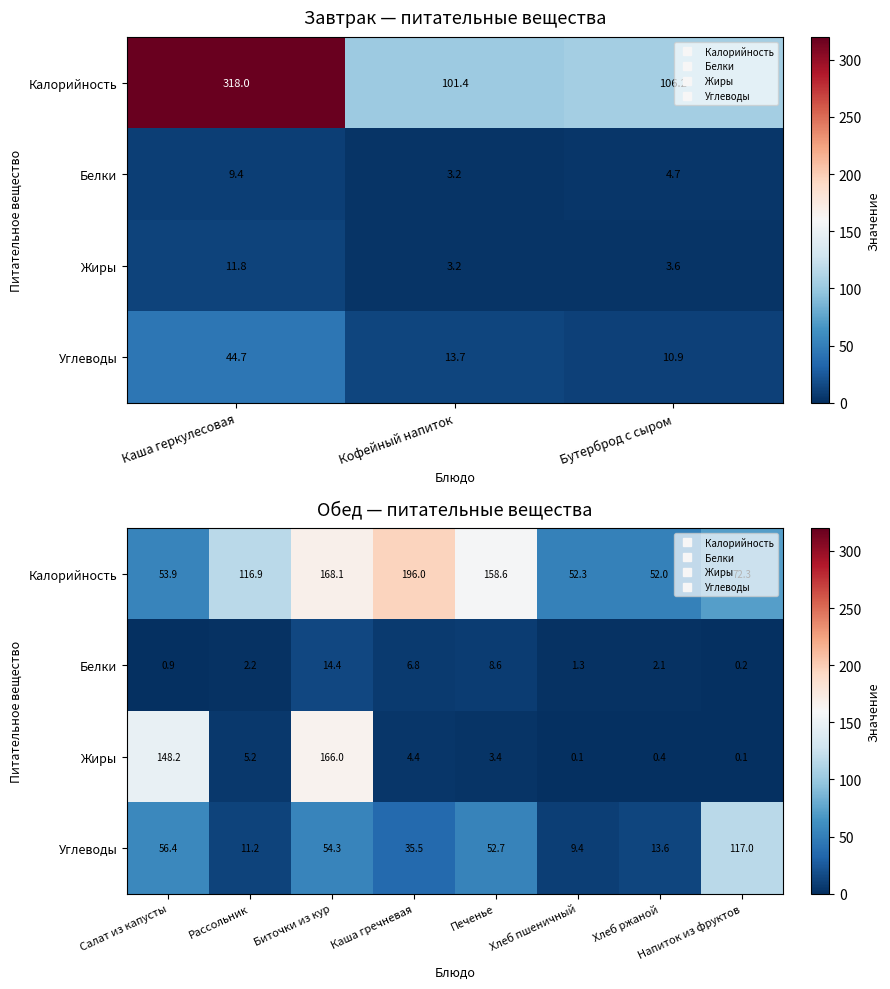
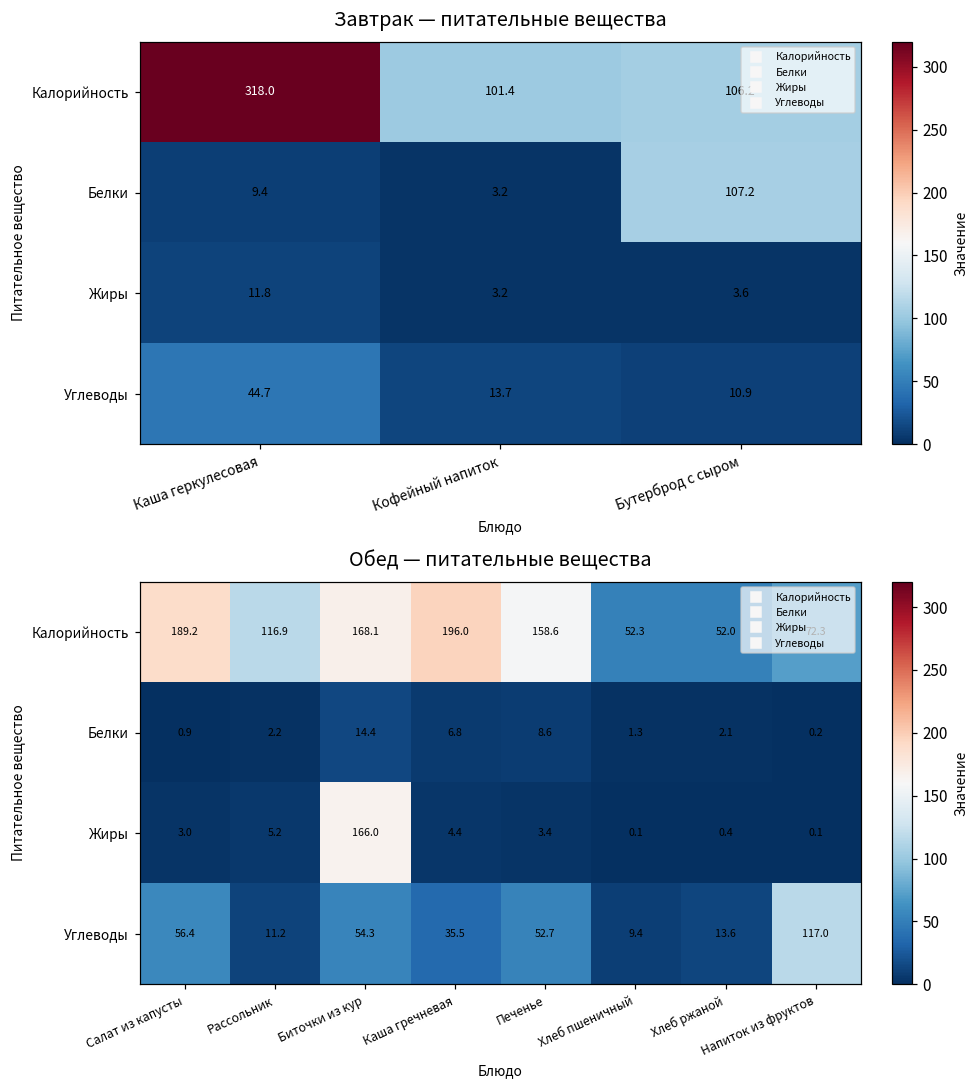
  {
    "Завтрак — питательные вещества": {
      "Калорийность": {
        "Каша геркулесовая": 318.0,
        "Кофейный напиток": 101.4
      },
      "Белки": {
        "Каша геркулесовая": 9.4,
        "Кофейный напиток": 3.2,
-       "Бутерброд с сыром": 4.7
+       "Бутерброд с сыром": 107.2
      },
      "Жиры": {
        "Каша геркулесовая": 11.8,
        "Кофейный напиток": 3.2,
        "Бутерброд с сыром": 3.6
      },
      "Углеводы": {
        "Каша геркулесовая": 44.7,
        "Кофейный напиток": 13.7,
        "Бутерброд с сыром": 10.9
      }
    },
    "Обед — питательные вещества": {
      "Калорийность": {
-       "Салат из капусты": 53.9,
+       "Салат из капусты": 189.2,
        "Рассольник": 116.9,
        "Биточки из кур": 168.1,
        "Каша гречневая": 196.0,
        "Печенье": 158.6,
        "Хлеб пшеничный": 52.3,
        "Хлеб ржаной": 52.0
      },
      "Белки": {
        "Салат из капусты": 0.9,
        "Рассольник": 2.2,
        "Биточки из кур": 14.4,
        "Каша гречневая": 6.8,
        "Печенье": 8.6,
        "Хлеб пшеничный": 1.3,
        "Хлеб ржаной": 2.1,
        "Напиток из фруктов": 0.2
      },
      "Жиры": {
-       "Салат из капусты": 148.2,
+       "Салат из капусты": 3.0,
        "Рассольник": 5.2,
        "Биточки из кур": 166.0,
        "Каша гречневая": 4.4,
        "Печенье": 3.4,
        "Хлеб пшеничный": 0.1,
        "Хлеб ржаной": 0.4,
        "Напиток из фруктов": 0.1
      },
      "Углеводы": {
        "Салат из капусты": 56.4,
        "Рассольник": 11.2,
        "Биточки из кур": 54.3,
        "Каша гречневая": 35.5,
        "Печенье": 52.7,
        "Хлеб пшеничный": 9.4,
        "Хлеб ржаной": 13.6,
        "Напиток из фруктов": 117.0
      }
    }
  }
